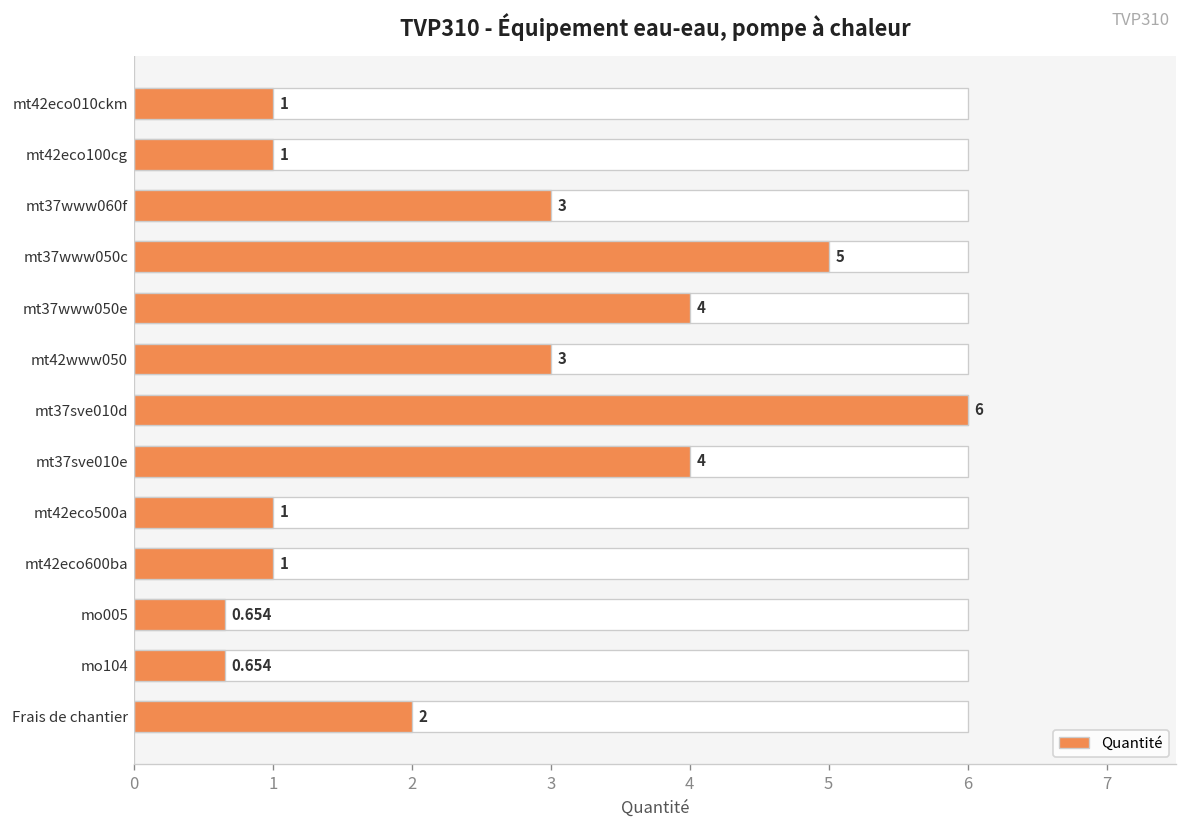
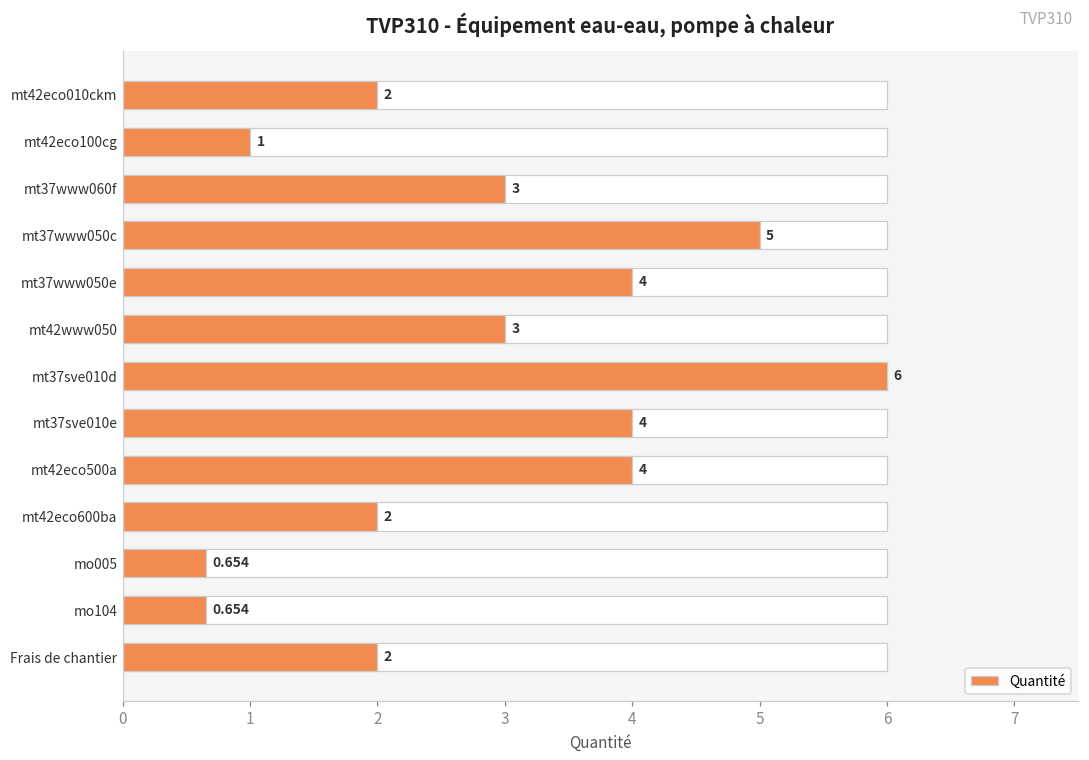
  {
    "Quantité": {
-     "mt42eco010ckm": 1,
+     "mt42eco010ckm": 2,
      "mt37sve010d": 6,
-     "mt42eco500a": 1,
-     "mt42eco600ba": 1
+     "mt42eco500a": 4,
+     "mt42eco600ba": 2
    }
  }
